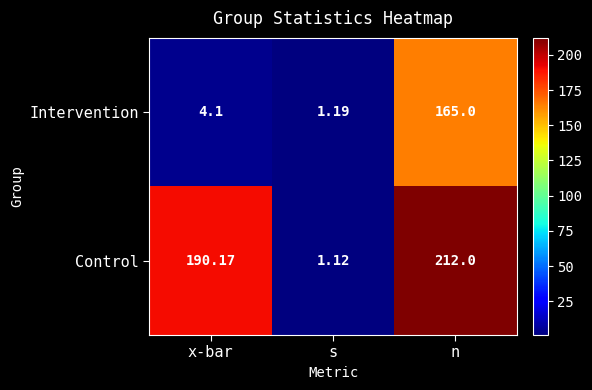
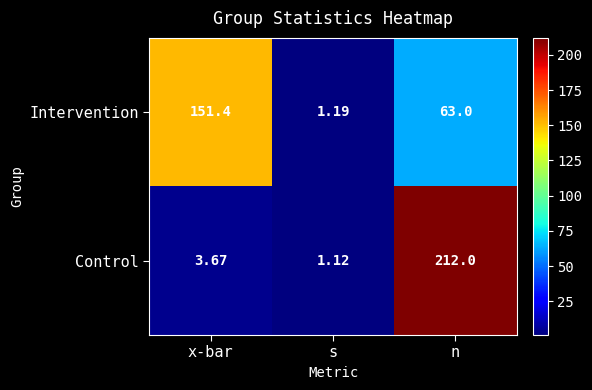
  {
    "Intervention": {
-     "x-bar": 4.1,
+     "x-bar": 151.4,
      "s": 1.19,
-     "n": 165.0
+     "n": 63.0
    },
    "Control": {
-     "x-bar": 190.17,
+     "x-bar": 3.67,
      "s": 1.12,
      "n": 212.0
    }
  }
